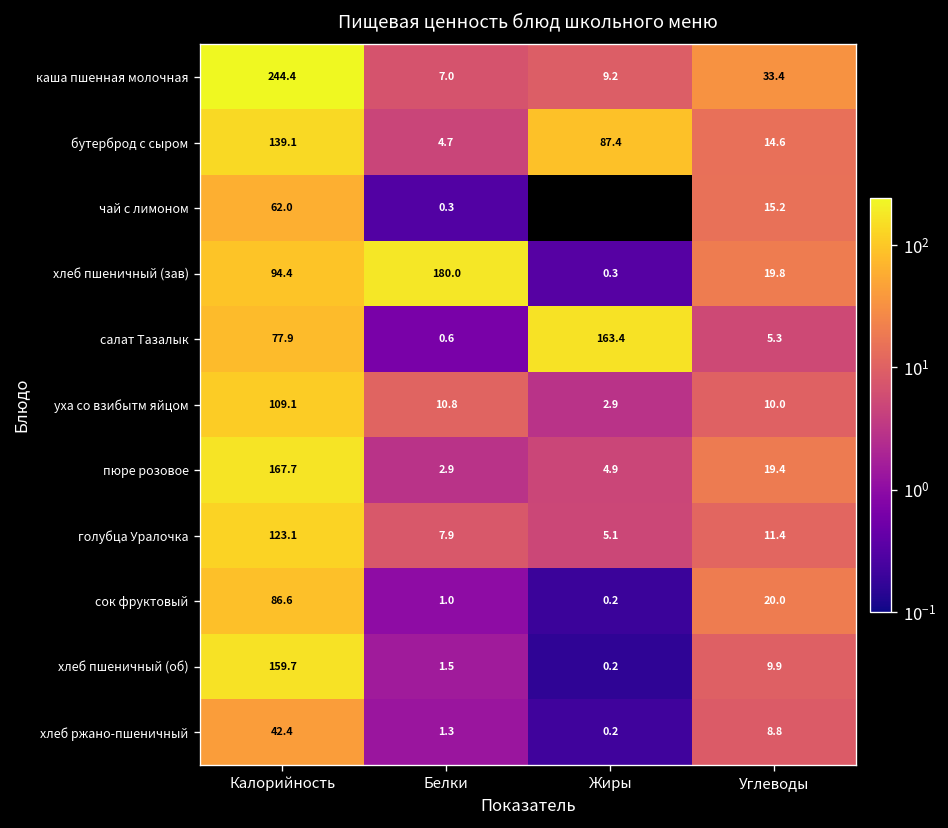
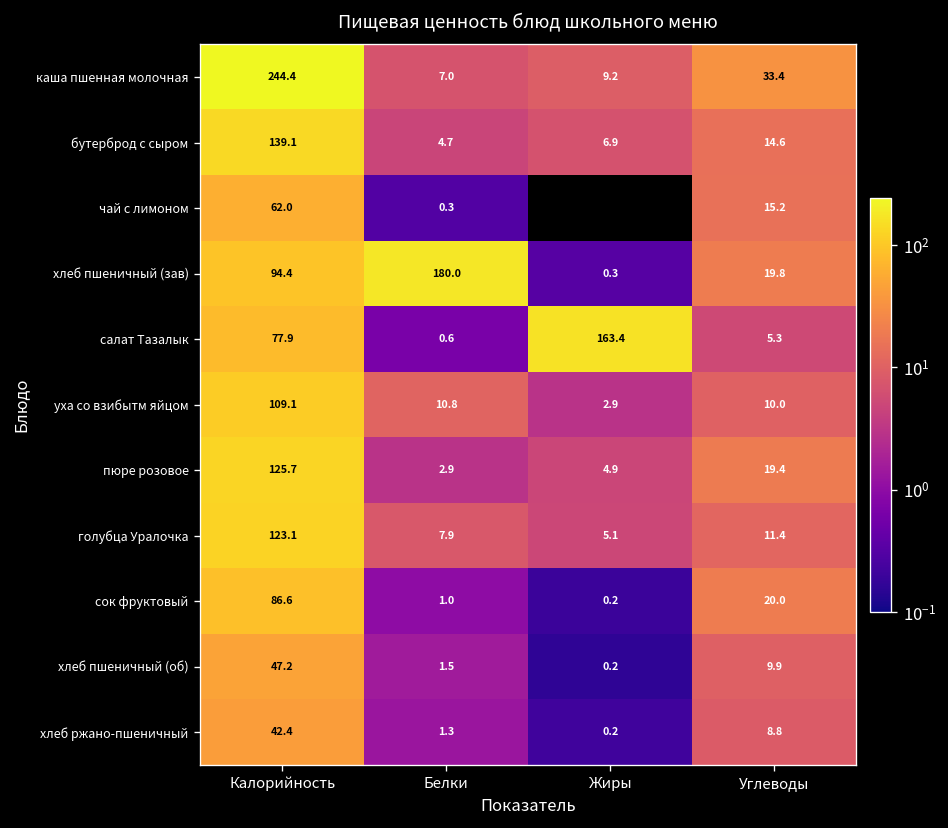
  {
    "каша пшенная молочная": {
      "Калорийность": 244.4,
      "Белки": 7.0,
      "Жиры": 9.2,
      "Углеводы": 33.4
    },
    "бутерброд с сыром": {
      "Калорийность": 139.1,
      "Белки": 4.7,
-     "Жиры": 87.4,
+     "Жиры": 6.9,
      "Углеводы": 14.6
    },
    "чай с лимоном": {
      "Калорийность": 62.0,
      "Белки": 0.3,
      "Углеводы": 15.2
    },
    "хлеб пшеничный (зав)": {
      "Калорийность": 94.4,
      "Белки": 180.0,
      "Жиры": 0.3,
      "Углеводы": 19.8
    },
    "салат Тазалык": {
      "Калорийность": 77.9,
      "Белки": 0.6,
      "Жиры": 163.4,
      "Углеводы": 5.3
    },
    "уха со взибытм яйцом": {
      "Калорийность": 109.1,
      "Белки": 10.8,
      "Жиры": 2.9,
      "Углеводы": 10.0
    },
    "пюре розовое": {
-     "Калорийность": 167.7,
+     "Калорийность": 125.7,
      "Белки": 2.9,
      "Жиры": 4.9,
      "Углеводы": 19.4
    },
    "голубца Уралочка": {
      "Калорийность": 123.1,
      "Белки": 7.9,
      "Жиры": 5.1,
      "Углеводы": 11.4
    },
    "сок фруктовый": {
      "Калорийность": 86.6,
      "Белки": 1.0,
      "Жиры": 0.2,
      "Углеводы": 20.0
    },
    "хлеб пшеничный (об)": {
-     "Калорийность": 159.7,
+     "Калорийность": 47.2,
      "Белки": 1.5,
      "Жиры": 0.2,
      "Углеводы": 9.9
    },
    "хлеб ржано-пшеничный": {
      "Калорийность": 42.4,
      "Белки": 1.3,
      "Жиры": 0.2,
      "Углеводы": 8.8
    }
  }
